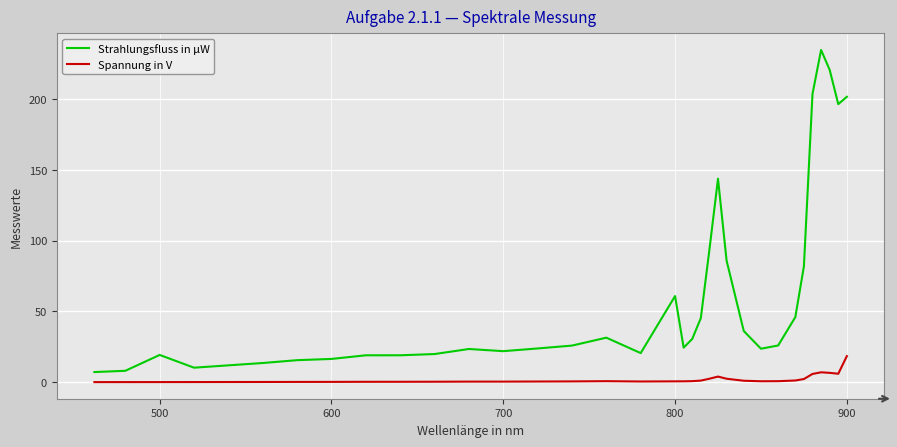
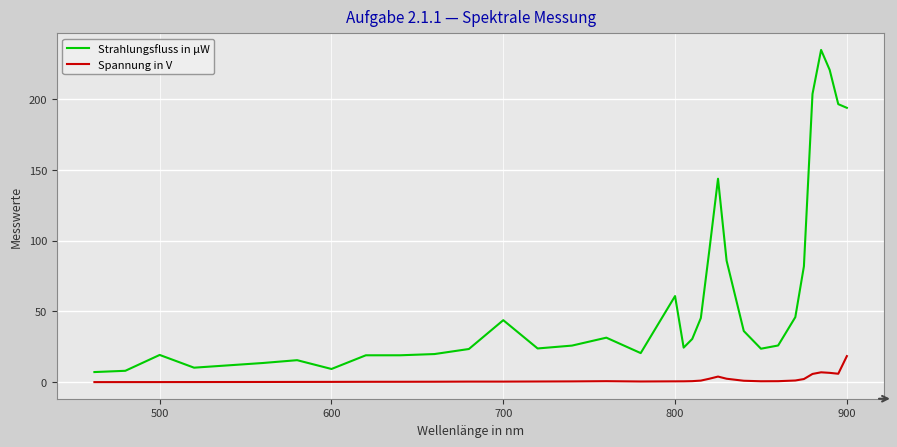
  {
    "Strahlungsfluss in µW": {
      "500": 19,
-     "600": 16,
-     "700": 22,
+     "600": 9,
+     "700": 44,
      "800": 61,
-     "900": 202
+     "900": 194
    },
    "Spannung in V": {
      "500": 0,
      "600": 0,
      "700": 0,
      "800": 1,
      "900": 18
    }
  }
